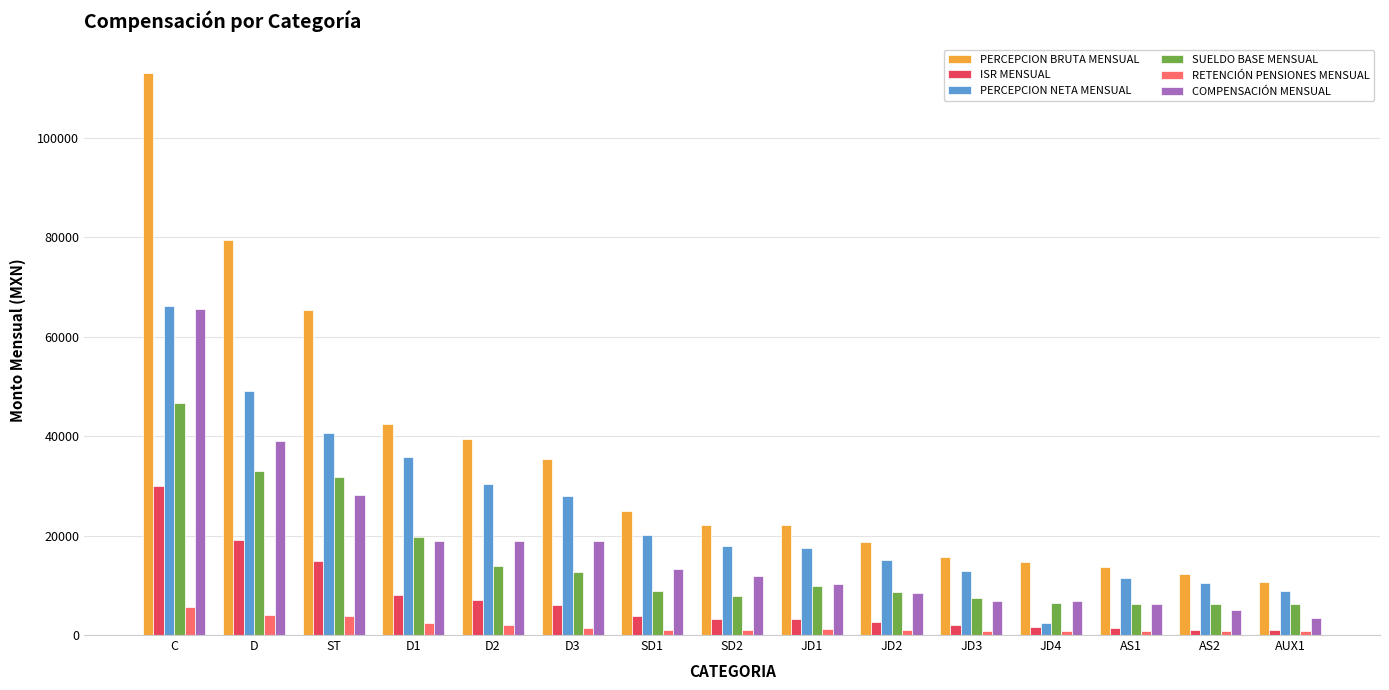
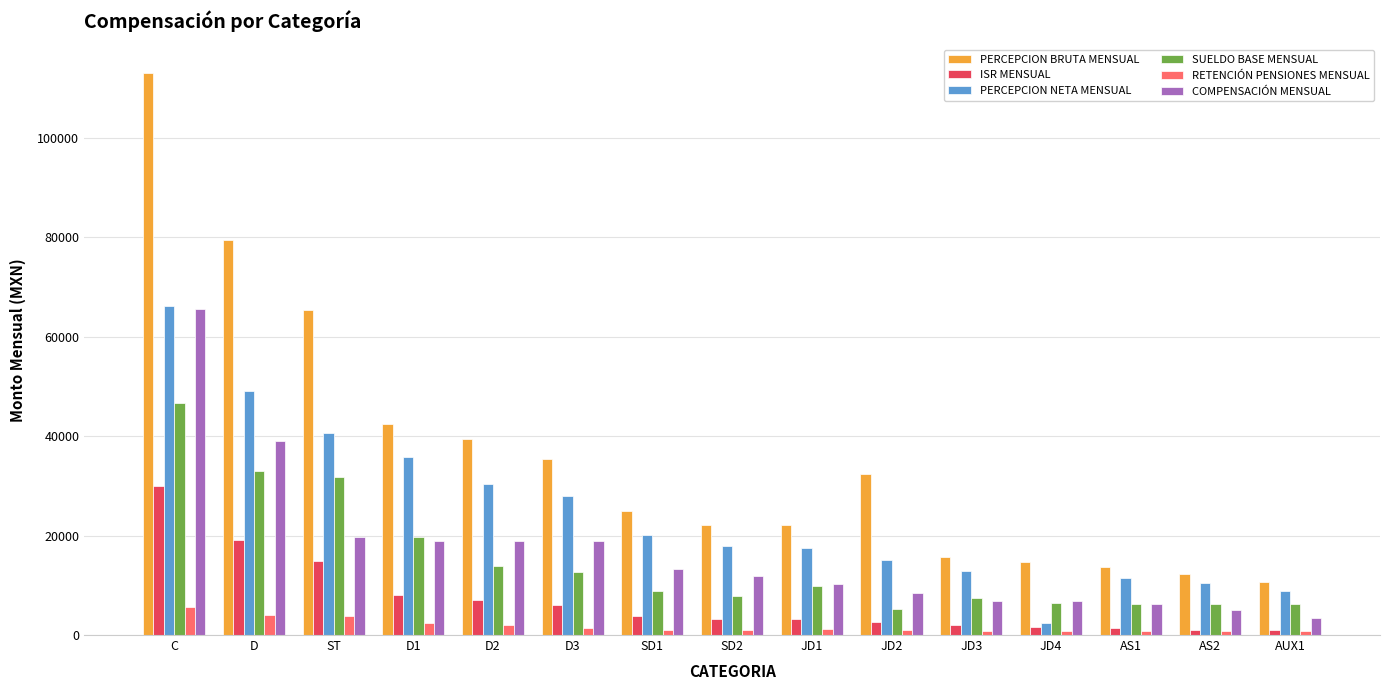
  {
    "PERCEPCION BRUTA MENSUAL": {
      "C": 113000,
      "D": 79000,
      "ST": 65000,
      "D1": 42000,
      "D2": 39000,
      "D3": 35000,
      "SD1": 25000,
      "SD2": 22000,
      "JD1": 22000,
-     "JD2": 19000,
+     "JD2": 32000,
      "JD3": 16000,
      "JD4": 15000,
      "AS1": 14000,
      "AS2": 12000,
      "AUX1": 11000
    },
    "PERCEPCION NETA MENSUAL": {
      "C": 66000,
      "D": 49000,
      "ST": 41000,
      "D1": 36000,
      "D2": 30000,
      "D3": 28000,
      "SD1": 20000,
      "SD2": 18000,
      "JD1": 18000,
      "JD2": 15000,
      "JD3": 13000,
      "JD4": 2000,
      "AS1": 11000,
      "AS2": 10000,
      "AUX1": 9000
    },
    "SUELDO BASE MENSUAL": {
      "C": 47000,
      "D": 33000,
      "ST": 32000,
      "D1": 20000,
      "D2": 14000,
      "D3": 13000,
      "SD1": 9000,
      "SD2": 8000,
      "JD1": 10000,
-     "JD2": 9000,
+     "JD2": 5000,
      "JD3": 8000,
      "JD4": 7000,
      "AS1": 6000,
      "AS2": 6000,
      "AUX1": 6000
    },
    "COMPENSACIÓN MENSUAL": {
      "C": 66000,
      "D": 39000,
-     "ST": 28000,
+     "ST": 20000,
      "D1": 19000,
      "D2": 19000,
      "D3": 19000,
      "SD1": 13000,
      "SD2": 12000,
      "JD1": 10000,
      "JD2": 8000,
      "JD3": 7000,
      "JD4": 7000,
      "AS1": 6000,
      "AS2": 5000,
      "AUX1": 3000
    }
  }
